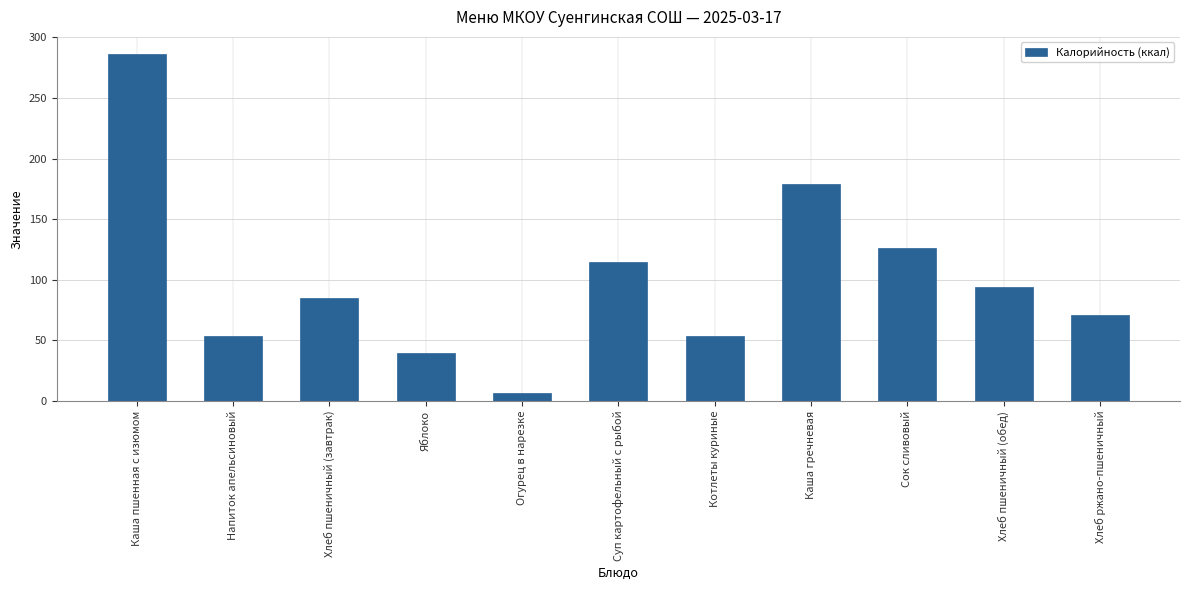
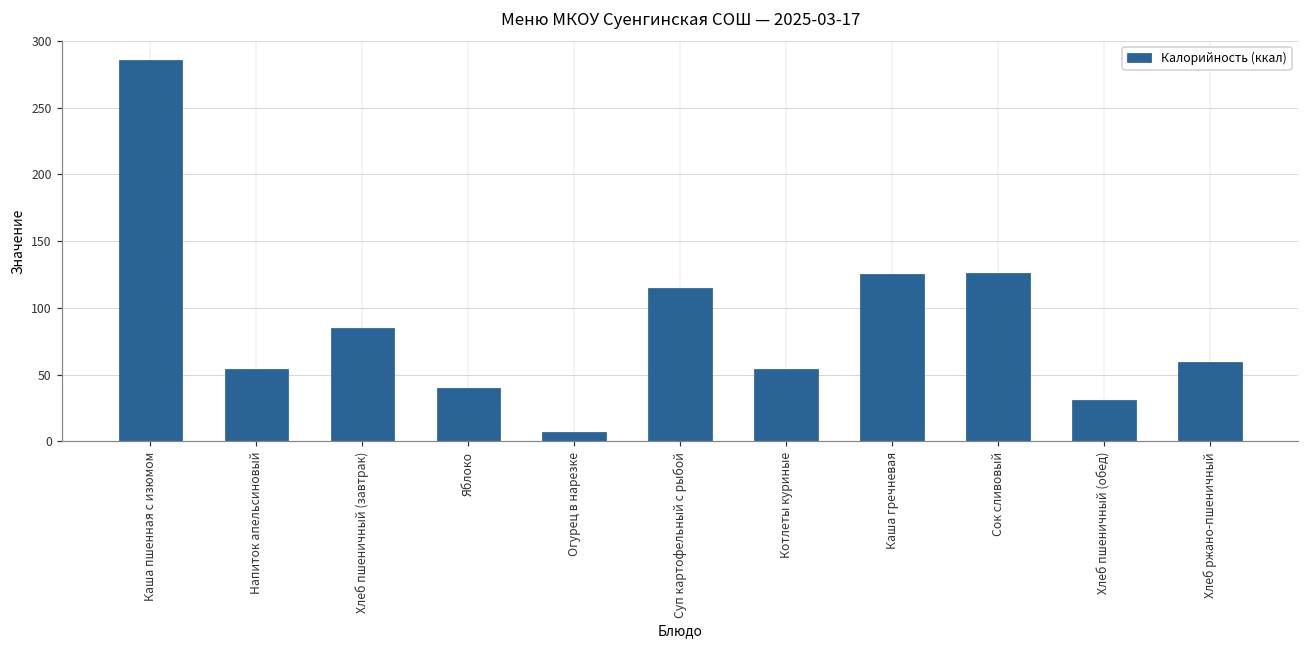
  {
    "Каша пшенная с изюмом": 286,
    "Напиток апельсиновый": 54,
    "Хлеб пшеничный (завтрак)": 85,
    "Яблоко": 40,
    "Огурец в нарезке": 7,
    "Суп картофельный с рыбой": 115,
    "Котлеты куриные": 54,
-   "Каша гречневая": 179,
+   "Каша гречневая": 125,
    "Сок сливовый": 126,
-   "Хлеб пшеничный (обед)": 94,
-   "Хлеб ржано-пшеничный": 71
+   "Хлеб пшеничный (обед)": 31,
+   "Хлеб ржано-пшеничный": 59
  }
